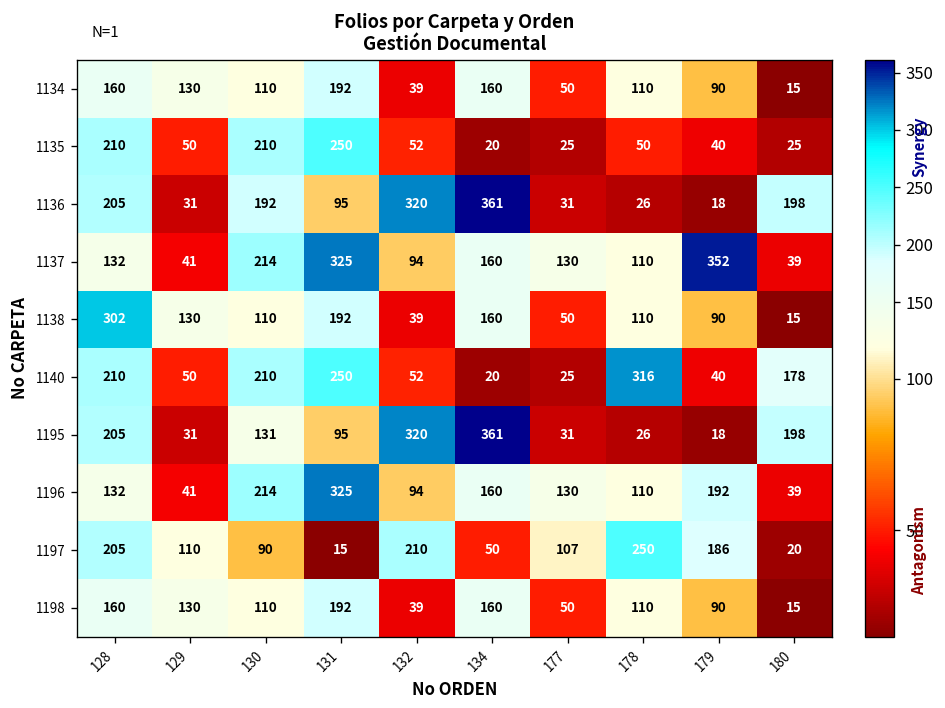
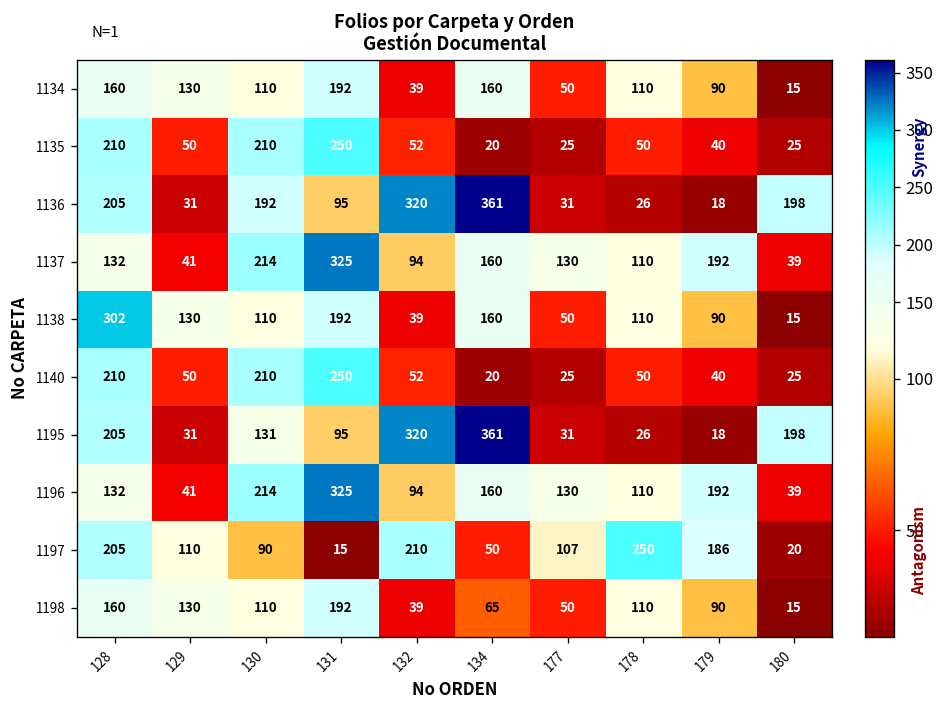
  {
    "1134": {
      "128": 160,
      "129": 130,
      "130": 110,
      "131": 192,
      "132": 39,
      "134": 160,
      "177": 50,
      "178": 110,
      "179": 90,
      "180": 15
    },
    "1135": {
      "128": 210,
      "129": 50,
      "130": 210,
      "131": 250,
      "132": 52,
      "134": 20,
      "177": 25,
      "178": 50,
      "179": 40,
      "180": 25
    },
    "1136": {
      "128": 205,
      "129": 31,
      "130": 192,
      "131": 95,
      "132": 320,
      "134": 361,
      "177": 31,
      "178": 26,
      "179": 18,
      "180": 198
    },
    "1137": {
      "128": 132,
      "129": 41,
      "130": 214,
      "131": 325,
      "132": 94,
      "134": 160,
      "177": 130,
      "178": 110,
-     "179": 352,
+     "179": 192,
      "180": 39
    },
    "1138": {
      "128": 302,
      "129": 130,
      "130": 110,
      "131": 192,
      "132": 39,
      "134": 160,
      "177": 50,
      "178": 110,
      "179": 90,
      "180": 15
    },
    "1140": {
      "128": 210,
      "129": 50,
      "130": 210,
      "131": 250,
      "132": 52,
      "134": 20,
      "177": 25,
-     "178": 316,
+     "178": 50,
      "179": 40,
-     "180": 178
+     "180": 25
    },
    "1195": {
      "128": 205,
      "129": 31,
      "130": 131,
      "131": 95,
      "132": 320,
      "134": 361,
      "177": 31,
      "178": 26,
      "179": 18,
      "180": 198
    },
    "1196": {
      "128": 132,
      "129": 41,
      "130": 214,
      "131": 325,
      "132": 94,
      "134": 160,
      "177": 130,
      "178": 110,
      "179": 192,
      "180": 39
    },
    "1197": {
      "128": 205,
      "129": 110,
      "130": 90,
      "131": 15,
      "132": 210,
      "134": 50,
      "177": 107,
      "178": 250,
      "179": 186,
      "180": 20
    },
    "1198": {
      "128": 160,
      "129": 130,
      "130": 110,
      "131": 192,
      "132": 39,
-     "134": 160,
+     "134": 65,
      "177": 50,
      "178": 110,
      "179": 90,
      "180": 15
    }
  }
